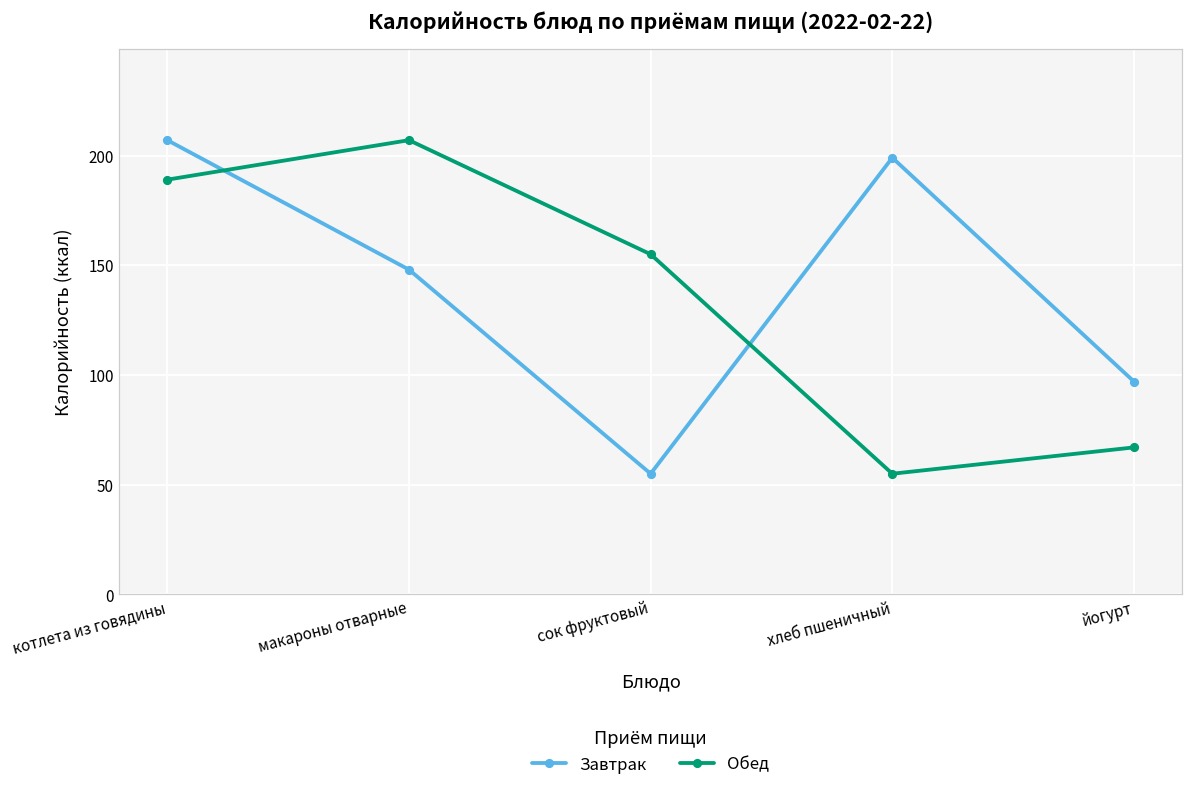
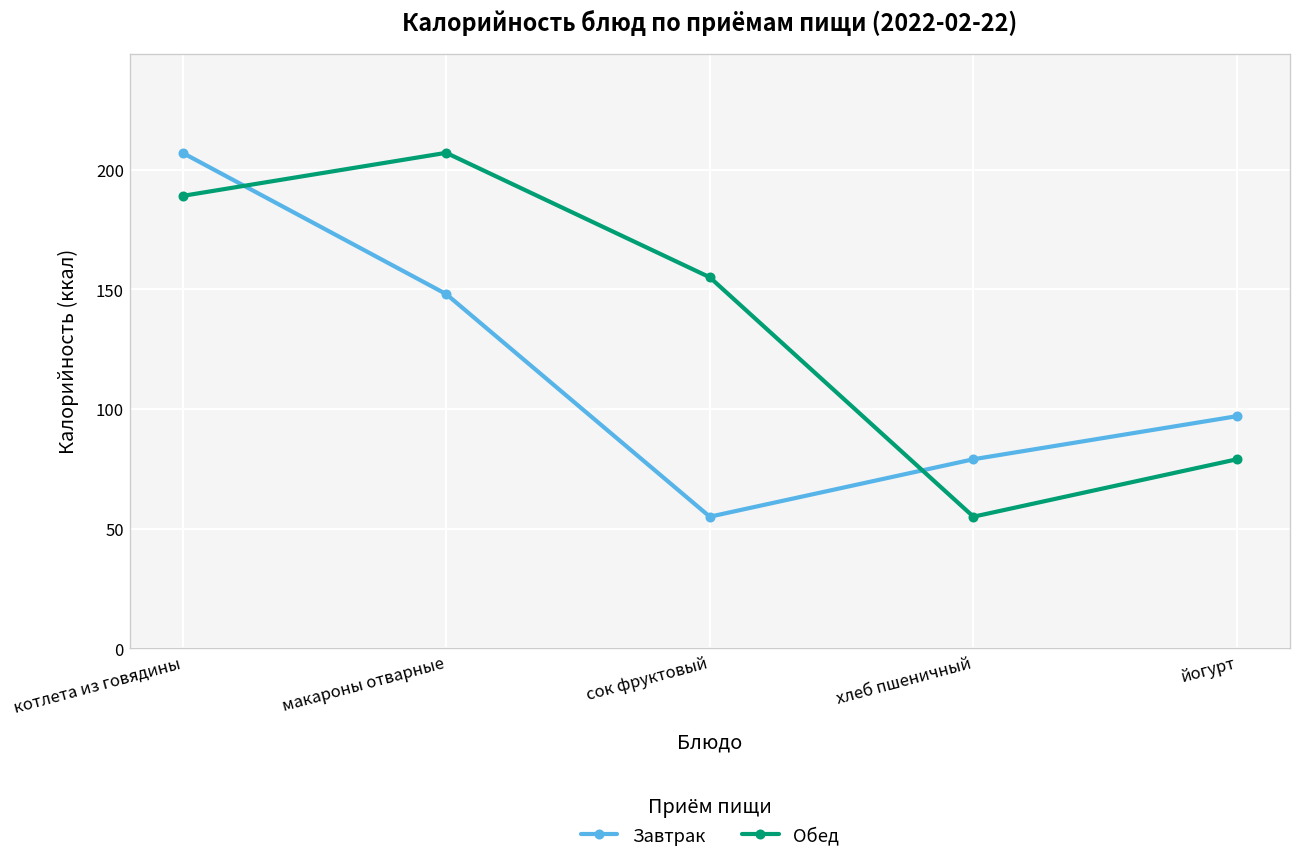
  {
    "Завтрак": {
      "котлета из говядины": 207,
      "макароны отварные": 148,
      "сок фруктовый": 55,
-     "хлеб пшеничный": 199,
+     "хлеб пшеничный": 79,
      "йогурт": 97
    },
    "Обед": {
      "котлета из говядины": 189,
      "макароны отварные": 207,
      "сок фруктовый": 155,
      "хлеб пшеничный": 55,
-     "йогурт": 67
+     "йогурт": 79
    }
  }
